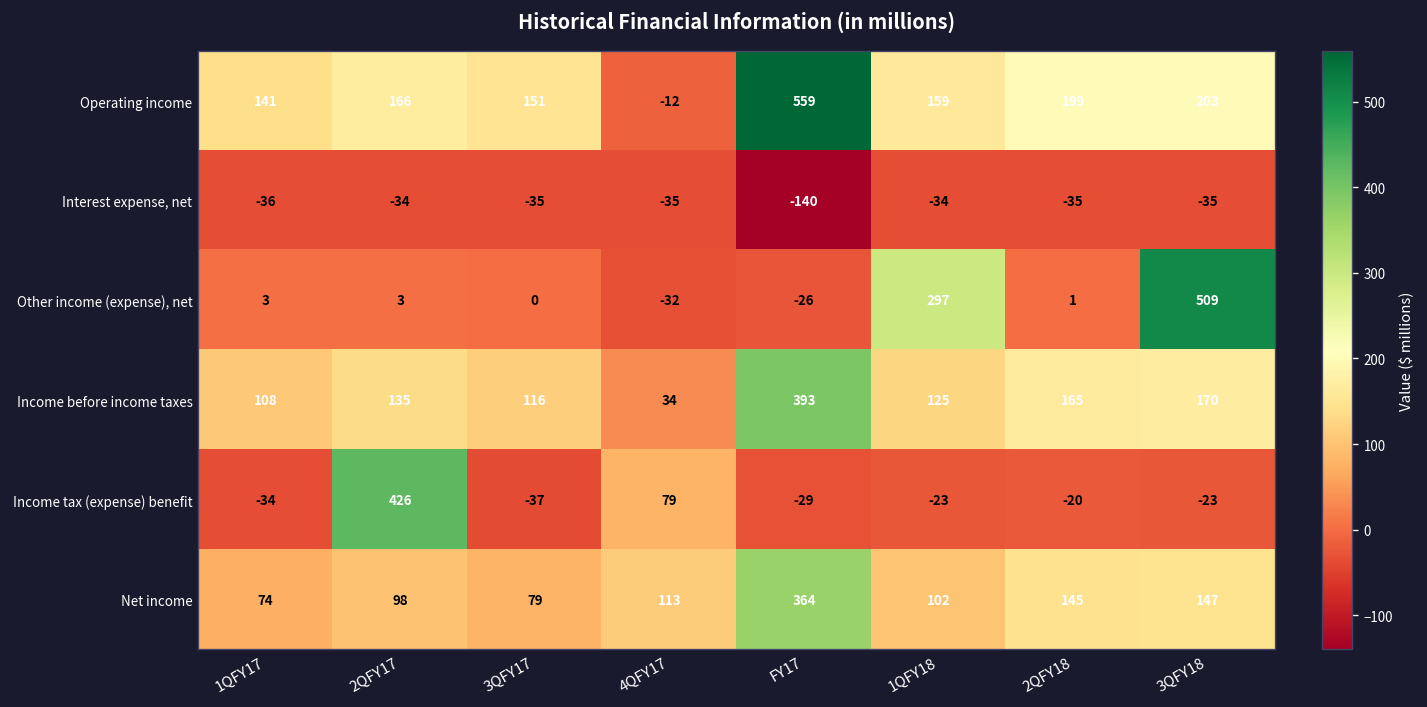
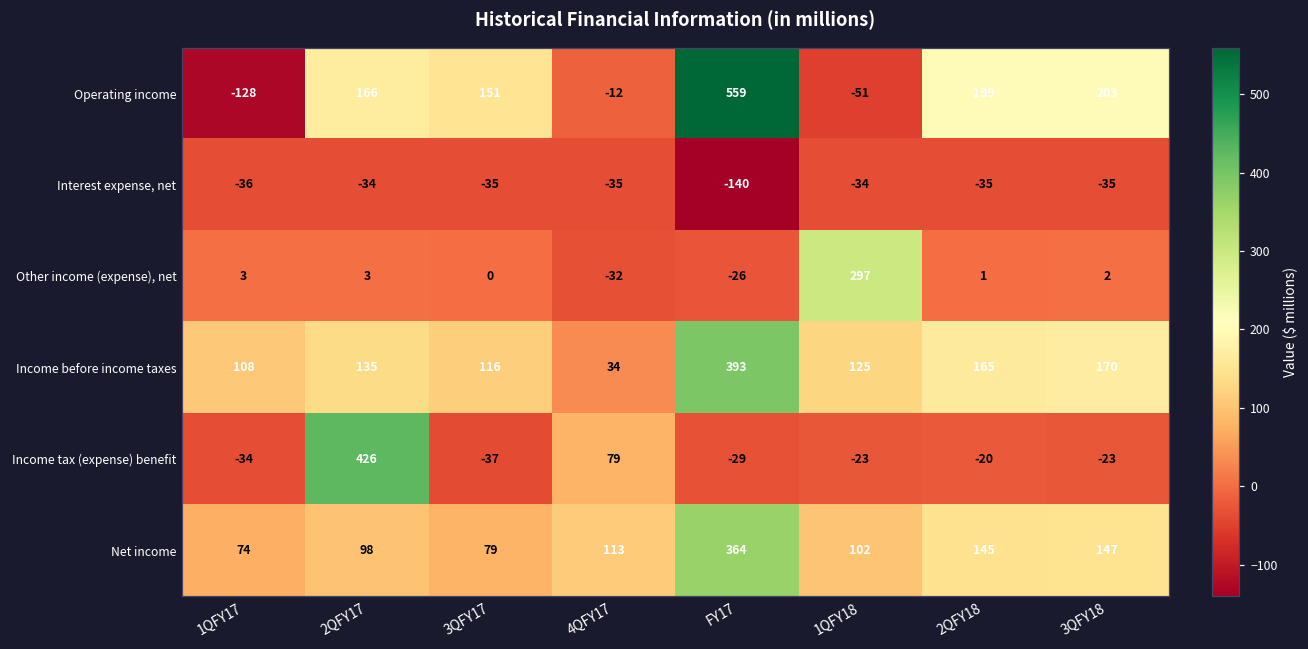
  {
    "Operating income": {
-     "1QFY17": 141,
+     "1QFY17": -128,
      "2QFY17": 166,
      "3QFY17": 151,
      "4QFY17": -12,
      "FY17": 559,
-     "1QFY18": 159,
+     "1QFY18": -51,
      "2QFY18": 199,
      "3QFY18": 203
    },
    "Interest expense, net": {
      "1QFY17": -36,
      "2QFY17": -34,
      "3QFY17": -35,
      "4QFY17": -35,
      "FY17": -140,
      "1QFY18": -34,
      "2QFY18": -35,
      "3QFY18": -35
    },
    "Other income (expense), net": {
      "1QFY17": 3,
      "2QFY17": 3,
      "3QFY17": 0,
      "4QFY17": -32,
      "FY17": -26,
      "1QFY18": 297,
      "2QFY18": 1,
-     "3QFY18": 509
+     "3QFY18": 2
    },
    "Income before income taxes": {
      "1QFY17": 108,
      "2QFY17": 135,
      "3QFY17": 116,
      "4QFY17": 34,
      "FY17": 393,
      "1QFY18": 125,
      "2QFY18": 165,
      "3QFY18": 170
    },
    "Income tax (expense) benefit": {
      "1QFY17": -34,
      "2QFY17": 426,
      "3QFY17": -37,
      "4QFY17": 79,
      "FY17": -29,
      "1QFY18": -23,
      "2QFY18": -20,
      "3QFY18": -23
    },
    "Net income": {
      "1QFY17": 74,
      "2QFY17": 98,
      "3QFY17": 79,
      "4QFY17": 113,
      "FY17": 364,
      "1QFY18": 102,
      "2QFY18": 145,
      "3QFY18": 147
    }
  }
